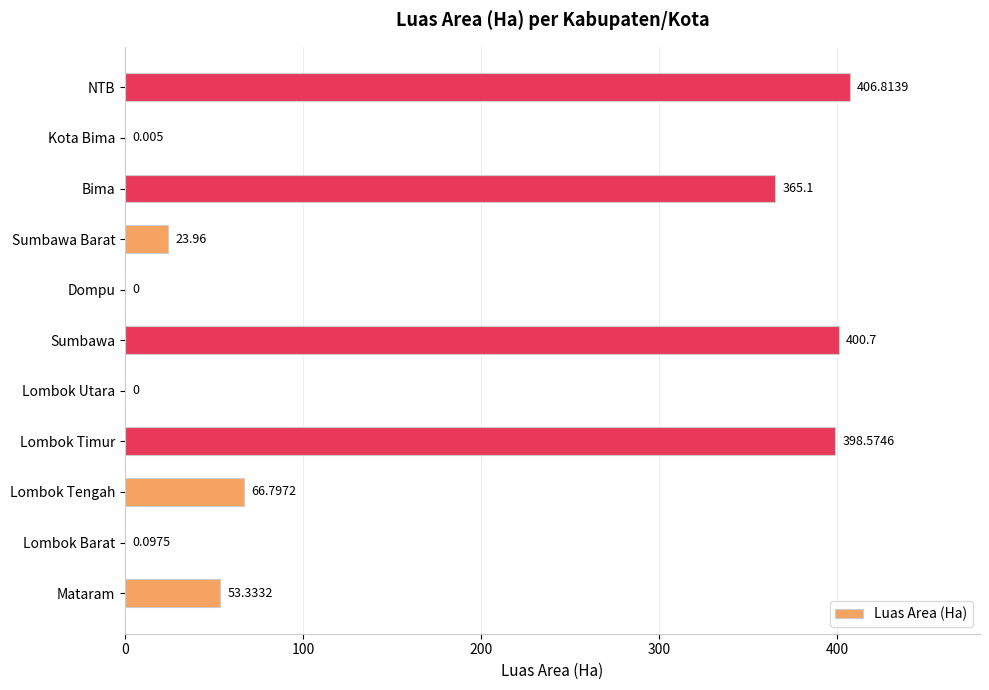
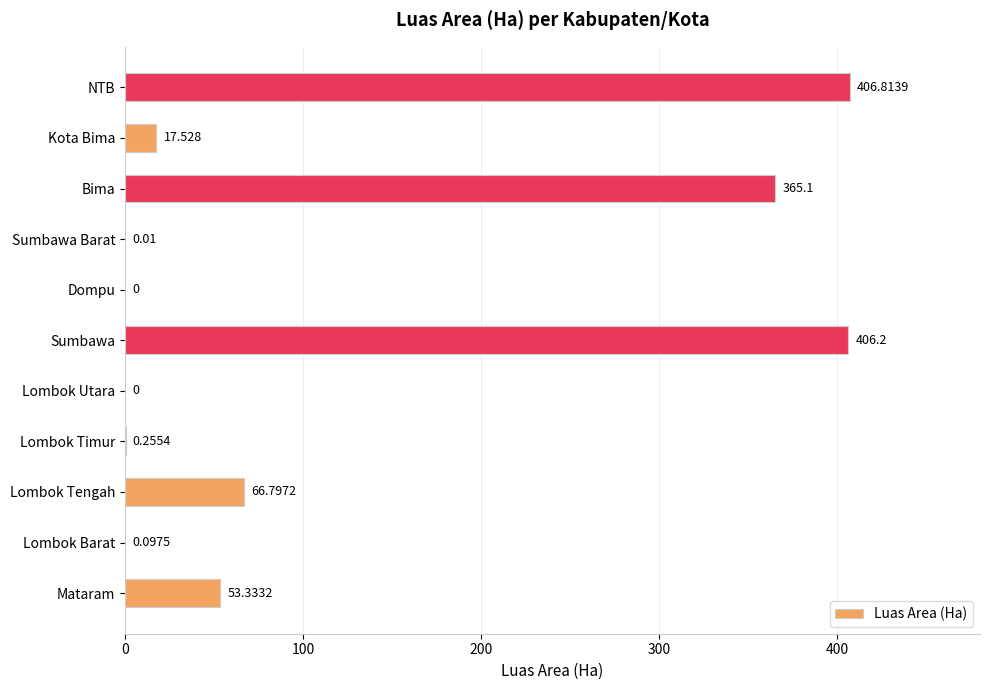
  {
    "NTB": 406.8139,
-   "Kota Bima": 0.005,
+   "Kota Bima": 17.528,
    "Bima": 365.1,
-   "Sumbawa Barat": 23.96,
+   "Sumbawa Barat": 0.01,
    "Dompu": 0,
-   "Sumbawa": 400.7,
+   "Sumbawa": 406.2,
    "Lombok Utara": 0,
-   "Lombok Timur": 398.5746,
+   "Lombok Timur": 0.2554,
    "Lombok Tengah": 66.7972,
    "Lombok Barat": 0.0975,
    "Mataram": 53.3332
  }
